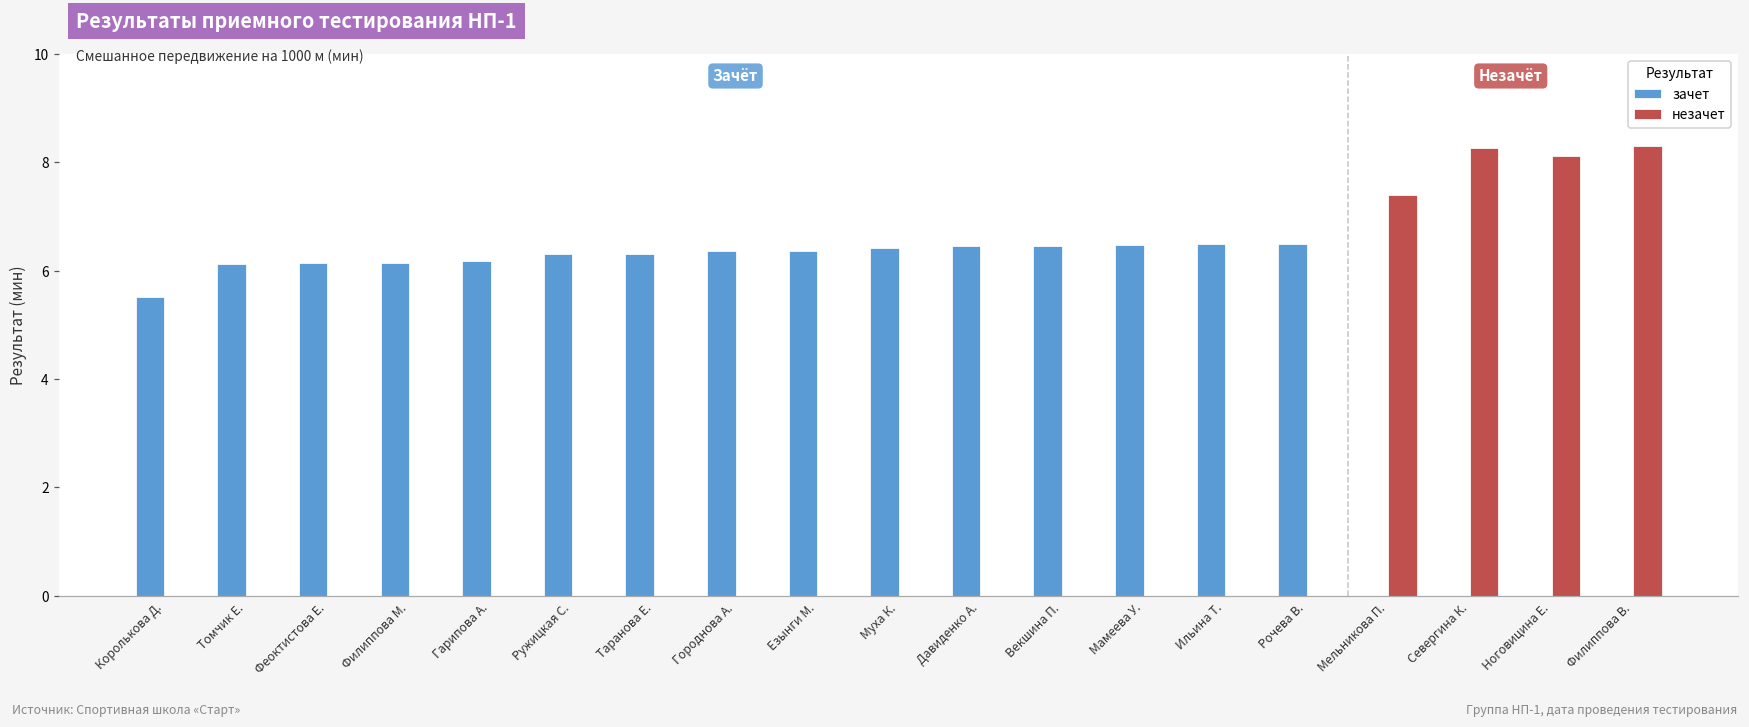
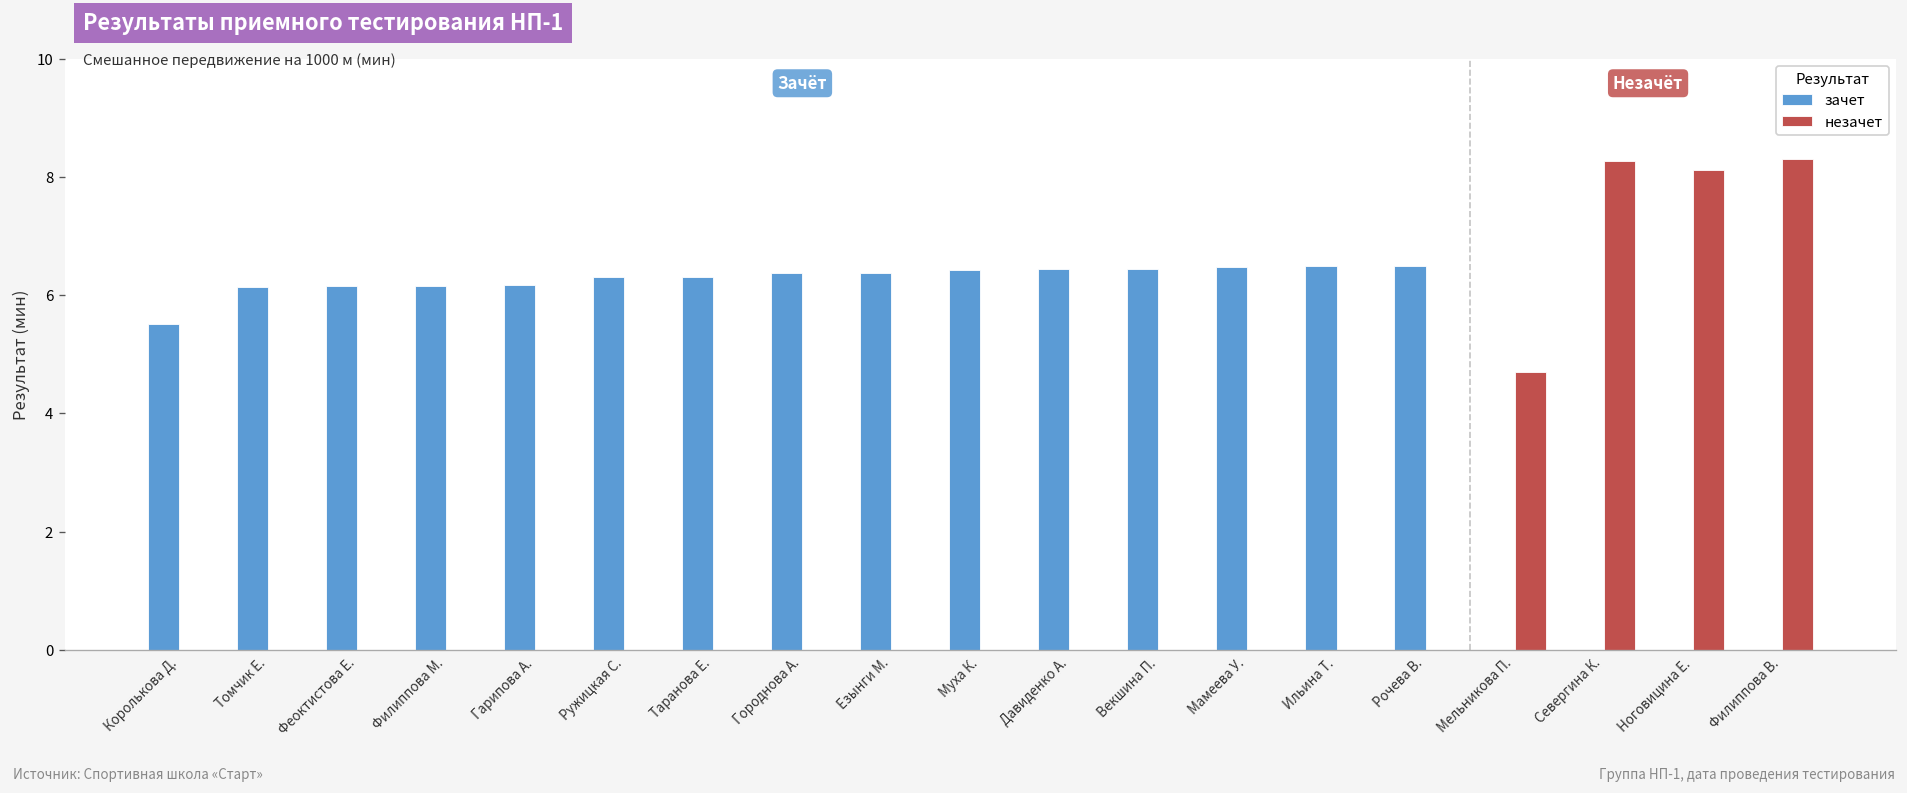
  {
    "зачет": {
      "Королькова Д.": 5.5,
      "Томчик Е.": 6.1,
      "Феоктистова Е.": 6.2,
      "Филиппова М.": 6.2,
      "Гарипова А.": 6.2,
      "Ружицкая С.": 6.3,
      "Таранова Е.": 6.3,
      "Городнова А.": 6.4,
      "Езынги М.": 6.4,
      "Муха К.": 6.4,
      "Давиденко А.": 6.5,
      "Векшина П.": 6.5,
      "Мамеева У.": 6.5,
      "Ильина Т.": 6.5,
      "Рочева В.": 6.5,
      "Мельникова П.": 0.0,
      "Севергина К.": 0.0,
      "Ноговицина Е.": 0.0,
      "Филиппова В.": 0.0
    },
    "незачет": {
      "Королькова Д.": 0.0,
      "Томчик Е.": 0.0,
      "Феоктистова Е.": 0.0,
      "Филиппова М.": 0.0,
      "Гарипова А.": 0.0,
      "Ружицкая С.": 0.0,
      "Таранова Е.": 0.0,
      "Городнова А.": 0.0,
      "Езынги М.": 0.0,
      "Муха К.": 0.0,
      "Давиденко А.": 0.0,
      "Векшина П.": 0.0,
      "Мамеева У.": 0.0,
      "Ильина Т.": 0.0,
      "Рочева В.": 0.0,
-     "Мельникова П.": 7.4,
+     "Мельникова П.": 4.7,
      "Севергина К.": 8.3,
      "Ноговицина Е.": 8.1,
      "Филиппова В.": 8.3
    }
  }
